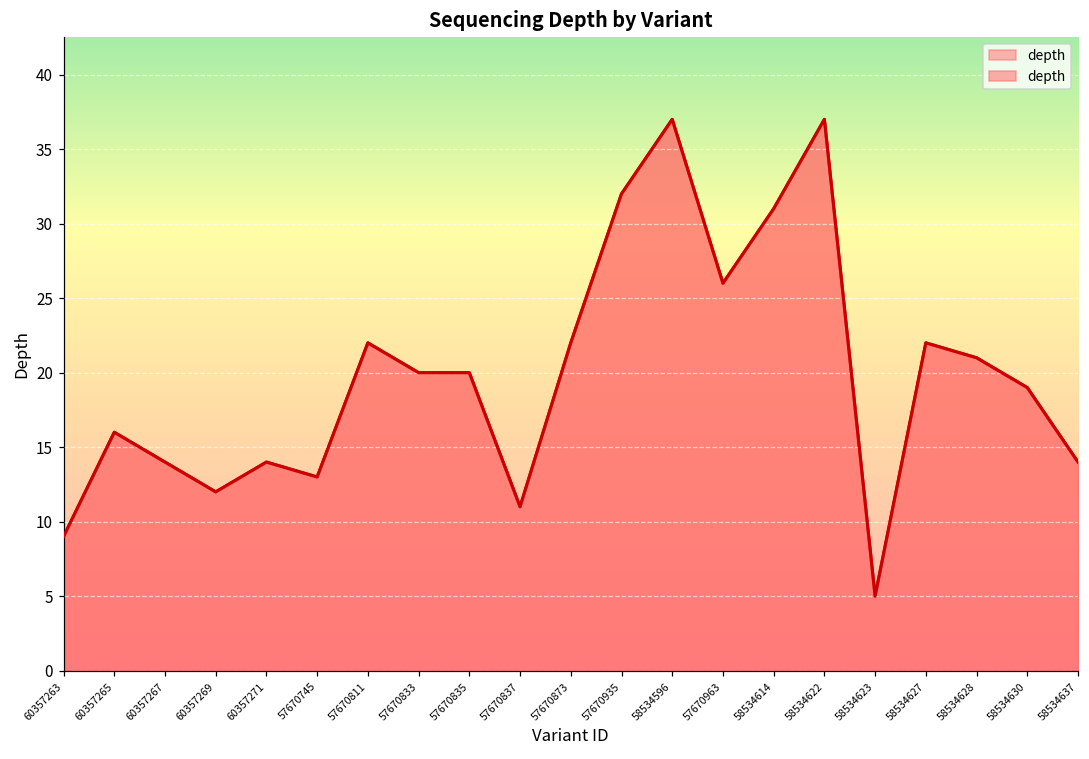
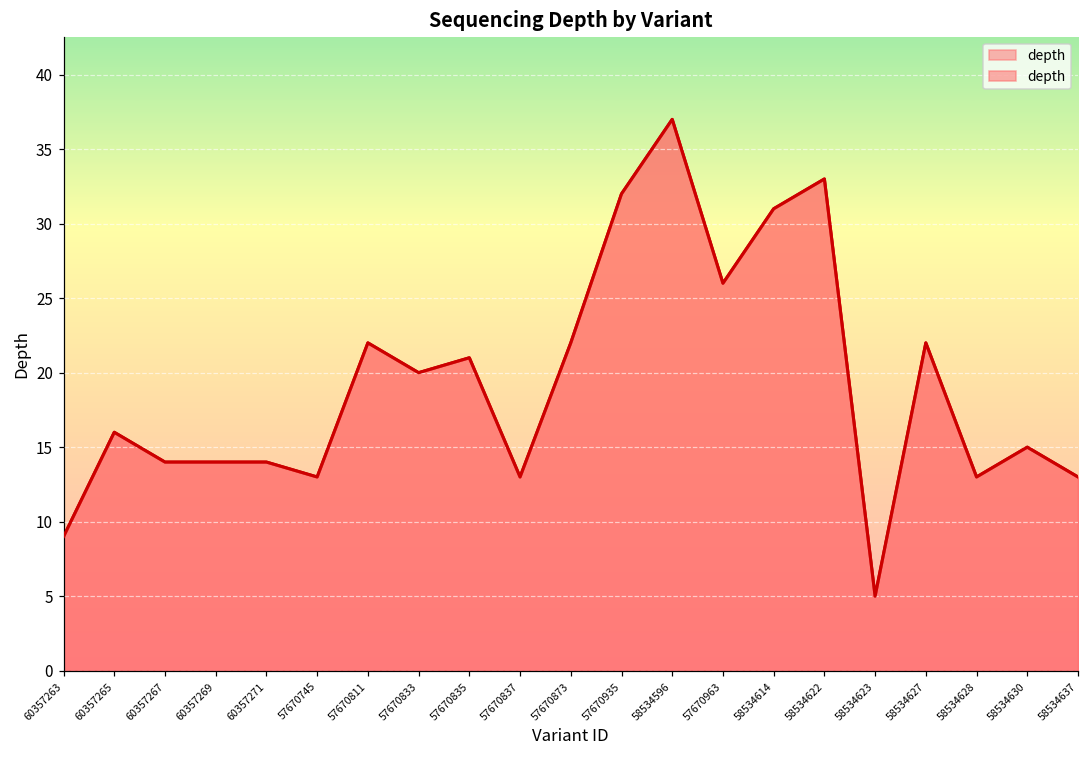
  {
    "60357263": 9,
    "60357265": 16,
    "60357267": 14,
-   "60357269": 12,
+   "60357269": 14,
    "60357271": 14,
    "57670745": 13,
    "57670811": 22,
    "57670833": 20,
-   "57670835": 20,
-   "57670837": 11,
+   "57670835": 21,
+   "57670837": 13,
    "57670873": 22,
    "57670935": 32,
    "58534596": 37,
    "57670963": 26,
    "58534614": 31,
-   "58534622": 37,
+   "58534622": 33,
    "58534623": 5,
    "58534627": 22,
-   "58534628": 21,
-   "58534630": 19,
-   "58534637": 14
+   "58534628": 13,
+   "58534630": 15,
+   "58534637": 13
  }
